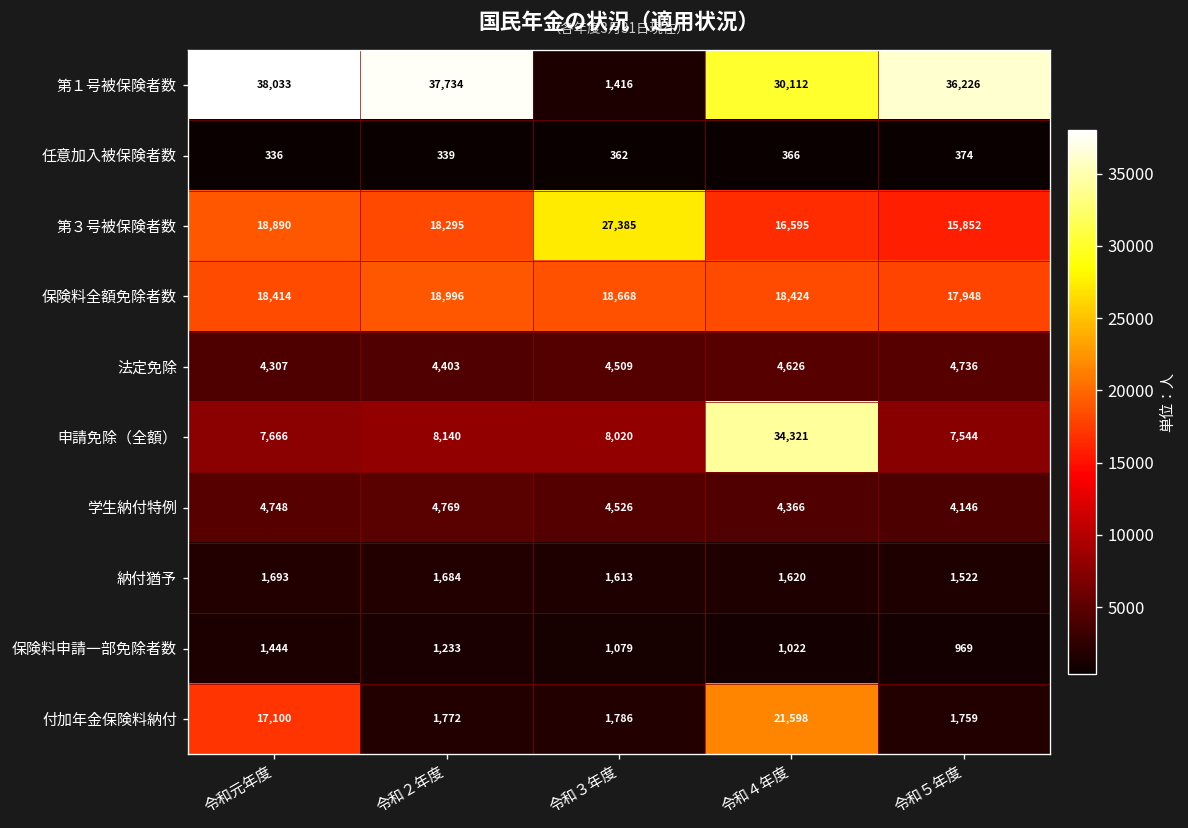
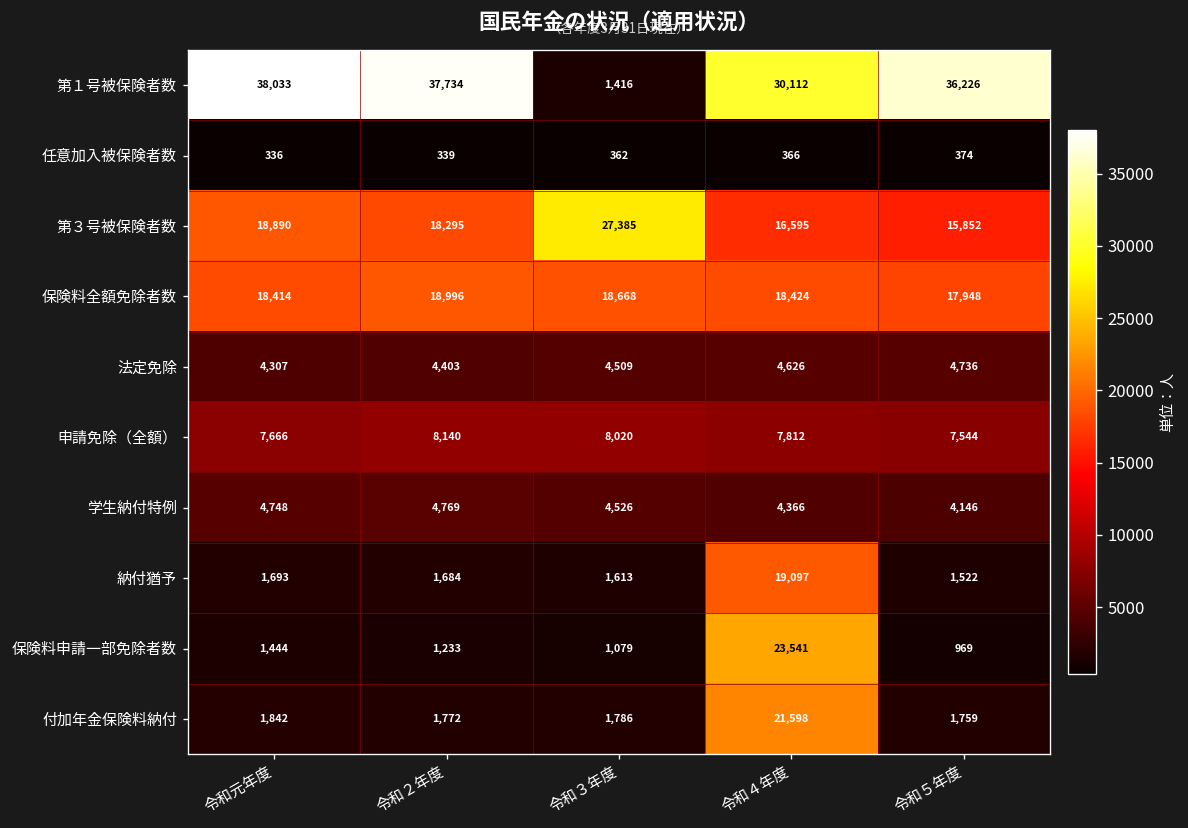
  {
    "第１号被保険者数": {
      "令和元年度": "38,033",
      "令和２年度": "37,734",
      "令和３年度": "1,416",
      "令和４年度": "30,112",
      "令和５年度": "36,226"
    },
    "任意加入被保険者数": {
      "令和元年度": "336",
      "令和２年度": "339",
      "令和３年度": "362",
      "令和４年度": "366",
      "令和５年度": "374"
    },
    "第３号被保険者数": {
      "令和元年度": "18,890",
      "令和２年度": "18,295",
      "令和３年度": "27,385",
      "令和４年度": "16,595",
      "令和５年度": "15,852"
    },
    "保険料全額免除者数": {
      "令和元年度": "18,414",
      "令和２年度": "18,996",
      "令和３年度": "18,668",
      "令和４年度": "18,424",
      "令和５年度": "17,948"
    },
    "法定免除": {
      "令和元年度": "4,307",
      "令和２年度": "4,403",
      "令和３年度": "4,509",
      "令和４年度": "4,626",
      "令和５年度": "4,736"
    },
    "申請免除（全額）": {
      "令和元年度": "7,666",
      "令和２年度": "8,140",
      "令和３年度": "8,020",
-     "令和４年度": "34,321",
+     "令和４年度": "7,812",
      "令和５年度": "7,544"
    },
    "学生納付特例": {
      "令和元年度": "4,748",
      "令和２年度": "4,769",
      "令和３年度": "4,526",
      "令和４年度": "4,366",
      "令和５年度": "4,146"
    },
    "納付猶予": {
      "令和元年度": "1,693",
      "令和２年度": "1,684",
      "令和３年度": "1,613",
-     "令和４年度": "1,620",
+     "令和４年度": "19,097",
      "令和５年度": "1,522"
    },
    "保険料申請一部免除者数": {
      "令和元年度": "1,444",
      "令和２年度": "1,233",
      "令和３年度": "1,079",
-     "令和４年度": "1,022",
+     "令和４年度": "23,541",
      "令和５年度": "969"
    },
    "付加年金保険料納付": {
-     "令和元年度": "17,100",
+     "令和元年度": "1,842",
      "令和２年度": "1,772",
      "令和３年度": "1,786",
      "令和４年度": "21,598",
      "令和５年度": "1,759"
    }
  }
